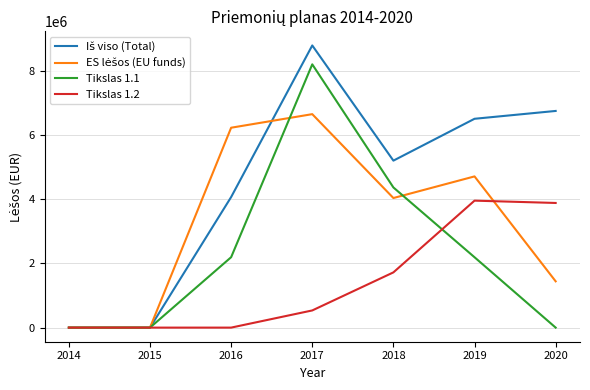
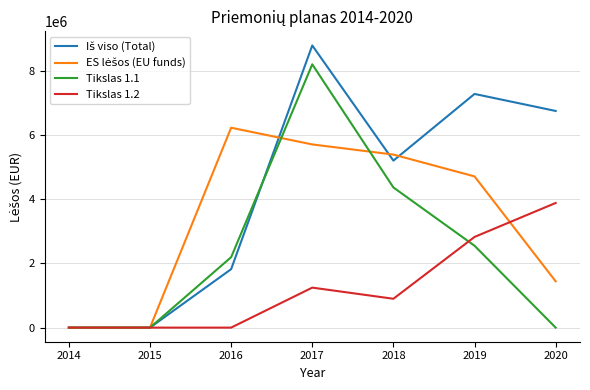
  {
    "Iš viso (Total)": {
-     "2016": 4100000,
+     "2016": 1800000,
      "2017": 8800000,
      "2018": 5200000,
-     "2019": 6500000,
+     "2019": 7300000,
      "2020": 6700000
    },
    "ES lėšos (EU funds)": {
      "2016": 6200000,
-     "2017": 6600000,
-     "2018": 4000000,
+     "2017": 5700000,
+     "2018": 5400000,
      "2019": 4700000,
      "2020": 1400000
    },
    "Tikslas 1.1": {
      "2016": 2200000,
      "2017": 8200000,
      "2018": 4400000,
-     "2019": 2200000,
+     "2019": 2500000,
      "2020": 0
    },
    "Tikslas 1.2": {
      "2016": 0,
-     "2017": 500000,
-     "2018": 1700000,
-     "2019": 4000000,
+     "2017": 1200000,
+     "2018": 900000,
+     "2019": 2800000,
      "2020": 3900000
    }
  }
